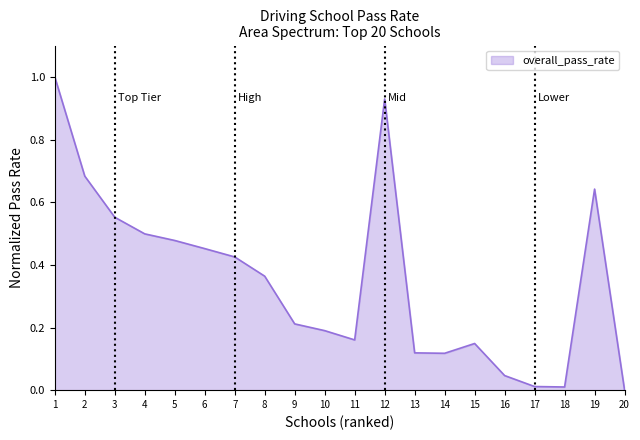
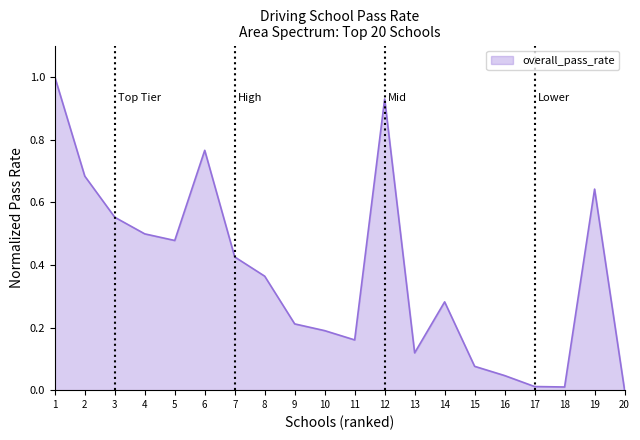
  {
    "1": 1.00,
    "2": 0.68,
    "3": 0.55,
    "4": 0.50,
    "5": 0.48,
-   "6": 0.45,
+   "6": 0.77,
    "7": 0.43,
    "8": 0.36,
    "9": 0.21,
    "10": 0.19,
    "11": 0.16,
    "12": 0.93,
    "13": 0.12,
-   "14": 0.12,
-   "15": 0.15,
+   "14": 0.28,
+   "15": 0.08,
    "16": 0.05,
    "17": 0.01,
    "18": 0.01,
    "19": 0.64,
    "20": 0.00
  }
